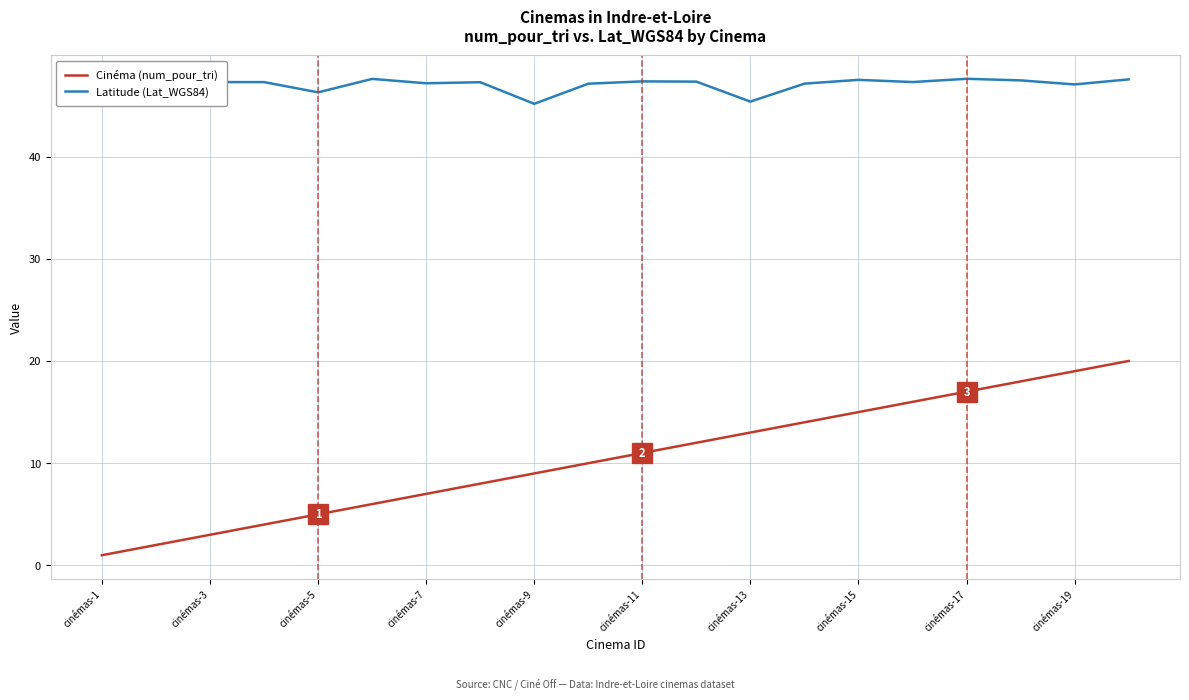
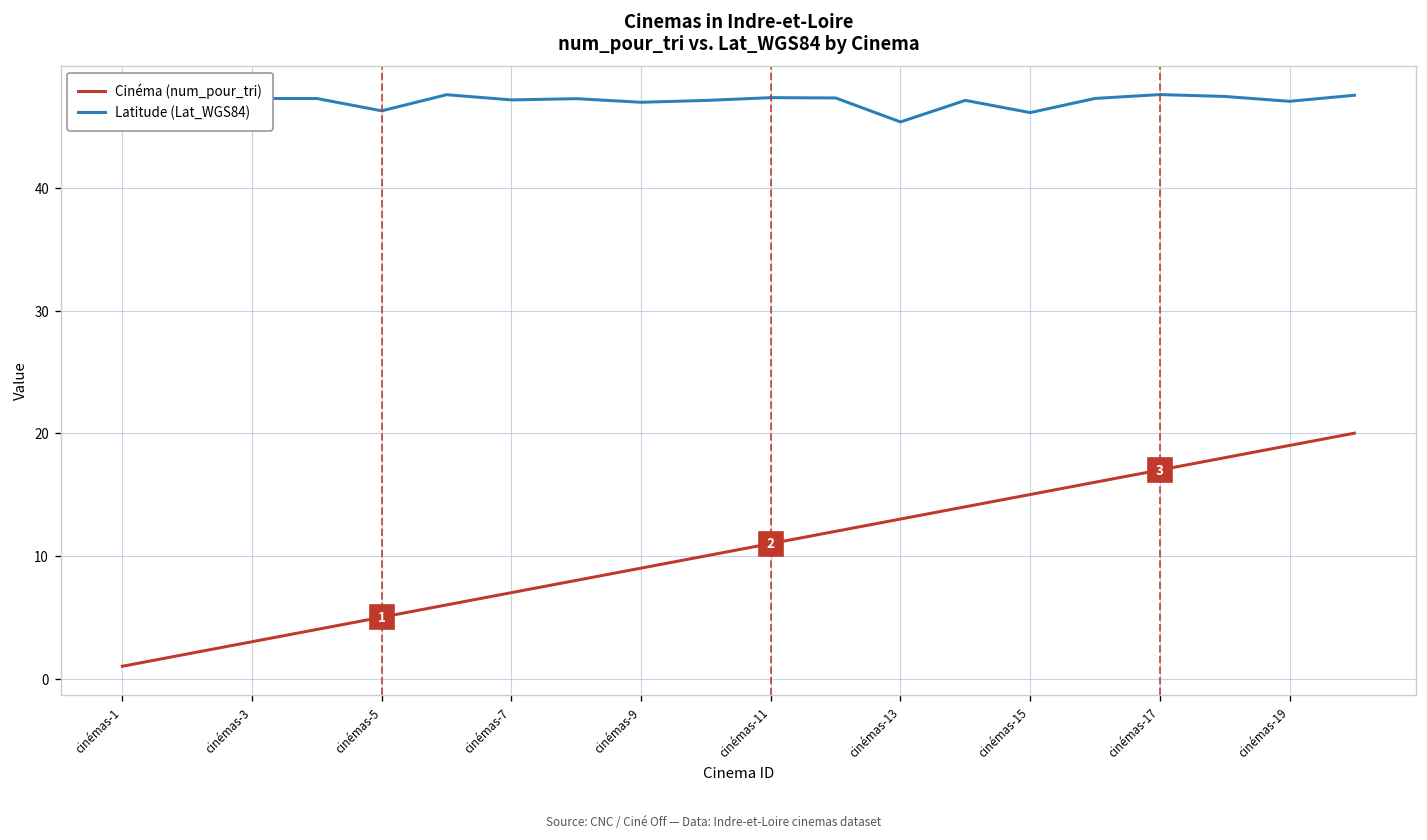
  {
    "Latitude (Lat_WGS84)": {
      "cinémas-5": 46.3,
      "cinémas-7": 47.2,
-     "cinémas-9": 45.2,
+     "cinémas-9": 47.0,
      "cinémas-11": 47.4,
      "cinémas-13": 45.4,
-     "cinémas-15": 47.5,
+     "cinémas-15": 46.1,
      "cinémas-17": 47.6,
      "cinémas-19": 47.1
    }
  }
